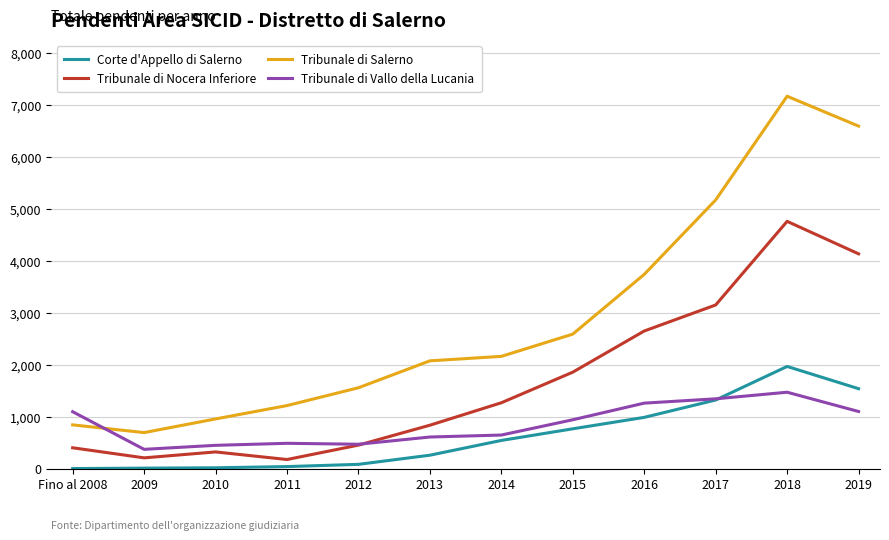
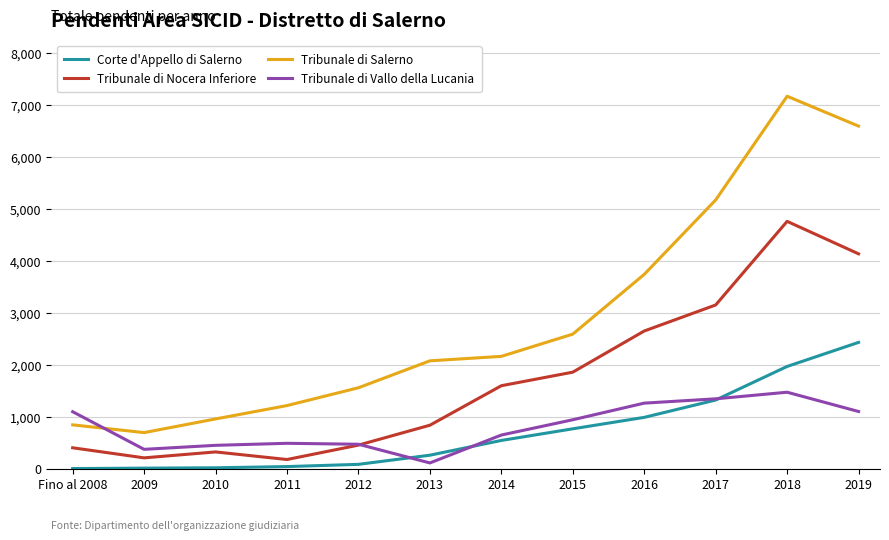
  {
    "Corte d'Appello di Salerno": {
      "Fino al 2008": "0",
      "2009": "0",
      "2010": "0",
      "2011": "0",
      "2012": "100",
      "2013": "300",
      "2014": "500",
      "2015": "800",
      "2016": "1,000",
      "2018": "2,000",
-     "2019": "1,500"
+     "2019": "2,400"
    },
    "Tribunale di Nocera Inferiore": {
      "Fino al 2008": "400",
      "2009": "200",
      "2010": "300",
      "2011": "200",
      "2013": "800",
-     "2014": "1,300",
+     "2014": "1,600",
      "2015": "1,900",
      "2016": "2,600",
      "2017": "3,100",
      "2018": "4,800",
      "2019": "4,100"
    },
    "Tribunale di Salerno": {
      "Fino al 2008": "800",
      "2009": "700",
      "2010": "1,000",
      "2011": "1,200",
      "2012": "1,600",
      "2013": "2,100",
      "2014": "2,200",
      "2015": "2,600",
      "2016": "3,700",
      "2017": "5,200",
      "2018": "7,200",
      "2019": "6,600"
    },
    "Tribunale di Vallo della Lucania": {
      "Fino al 2008": "1,100",
      "2009": "400",
      "2010": "400",
      "2011": "500",
-     "2013": "600",
+     "2013": "100",
      "2014": "600",
      "2015": "900",
      "2016": "1,300",
      "2018": "1,500",
      "2019": "1,100"
    }
  }
